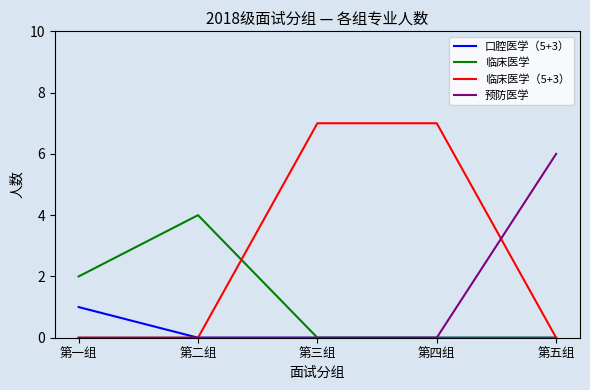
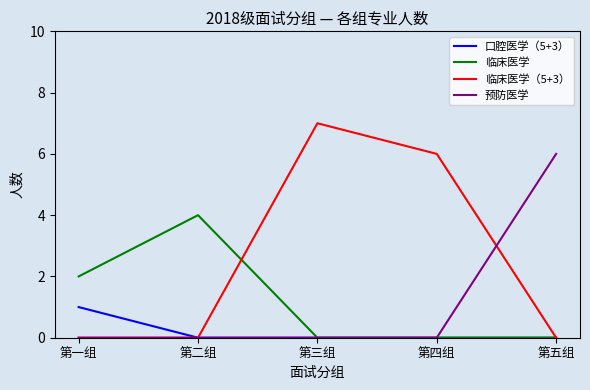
  {
    "口腔医学（5+3）": {
      "第一组": 1
    },
    "临床医学": {
      "第一组": 2,
      "第二组": 4
    },
    "临床医学（5+3）": {
      "第三组": 7,
-     "第四组": 7
+     "第四组": 6
    },
    "预防医学": {
      "第五组": 6
    }
  }
